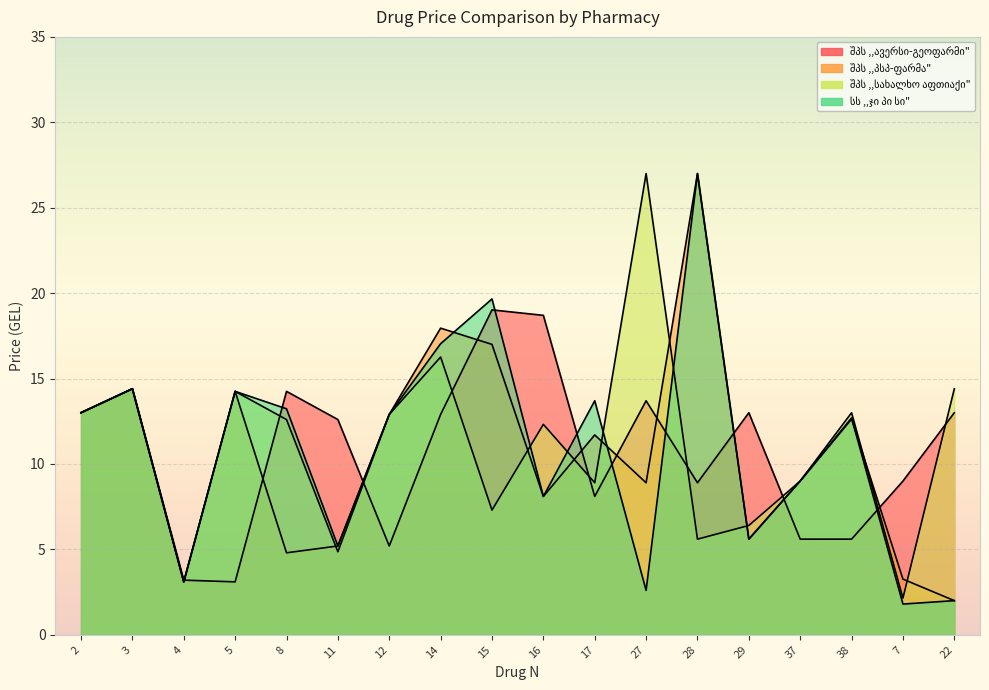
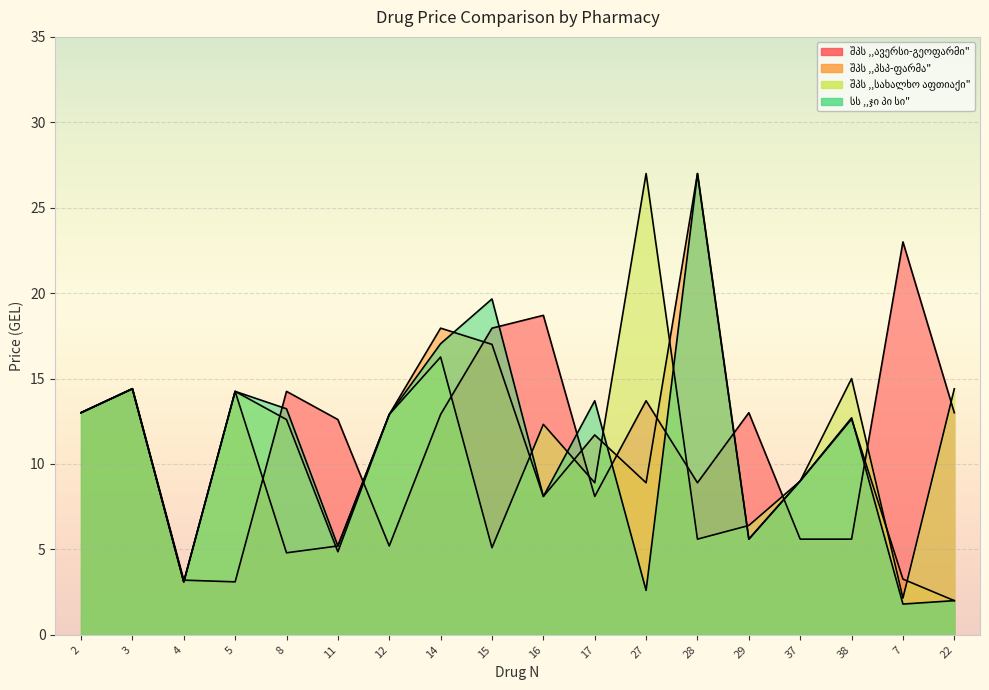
  {
    "შპს ,,ავერსი-გეოფარმი\"": {
      "5": 3.1,
      "8": 14.3,
      "11": 12.6,
      "12": 5.2,
      "14": 12.9,
-     "15": 19.0,
+     "15": 18.0,
      "16": 18.7,
      "17": 8.1,
      "27": 13.7,
      "28": 8.9,
      "29": 13.0,
      "37": 5.6,
      "38": 5.6,
-     "7": 9,
+     "7": 23,
      "22": 13.0
    },
    "შპს ,,პსპ-ფარმა\"": {
      "8": 4.8,
      "14": 18.0,
      "15": 17.0,
      "17": 11.7,
      "27": 8.9,
      "7": 3.3
    },
    "შპს ,,სახალხო აფთიაქი\"": {
      "8": 12.6,
      "11": 4.9,
      "14": 16.3,
-     "15": 7.3,
+     "15": 5.1,
      "16": 12.3,
      "17": 8.9,
      "27": 27.0,
      "28": 5.6,
      "29": 6.4,
-     "38": 13,
+     "38": 15,
      "7": 2.2,
      "22": 14.4
    },
    "სს ,,ჯი პი სი\"": {
      "8": 13.2,
      "14": 17.0,
      "15": 19.7,
      "17": 13.7,
      "27": 2.6,
      "7": 1.8
    }
  }
